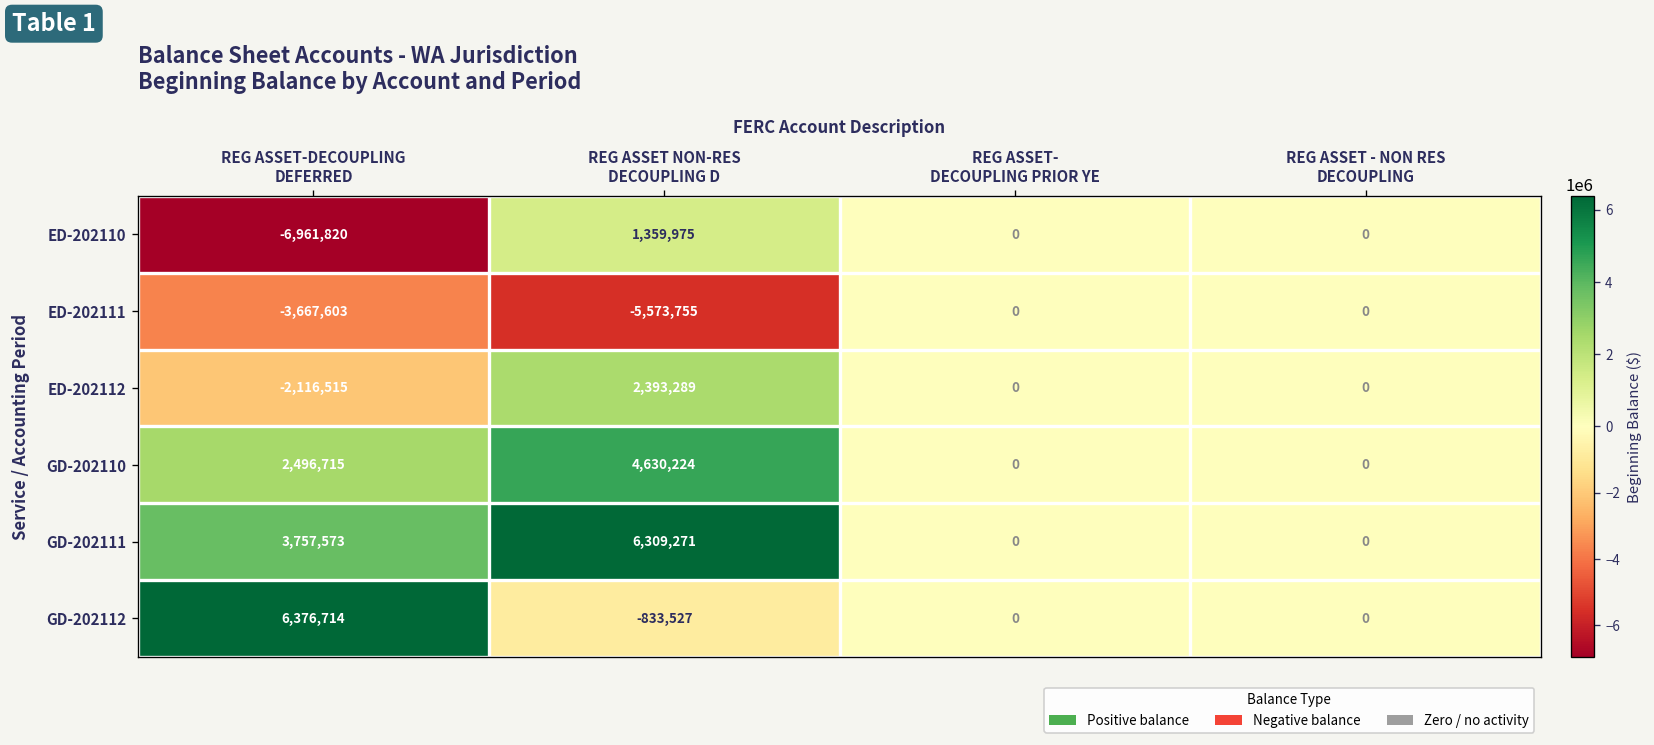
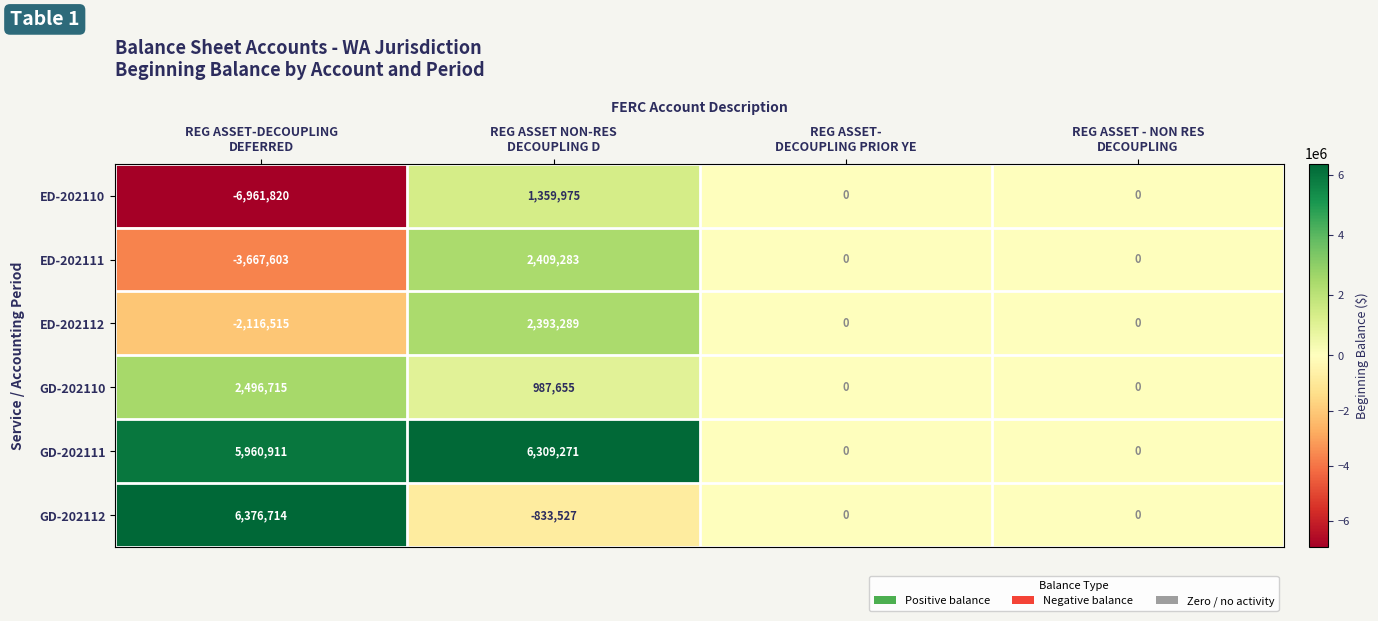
  {
    "ED-202110": {
      "REG ASSET-DECOUPLING DEFERRED": "-6,961,820",
      "REG ASSET NON-RES DECOUPLING D": "1,359,975",
      "REG ASSET- DECOUPLING PRIOR YE": "0",
      "REG ASSET - NON RES DECOUPLING": "0"
    },
    "ED-202111": {
      "REG ASSET-DECOUPLING DEFERRED": "-3,667,603",
-     "REG ASSET NON-RES DECOUPLING D": "-5,573,755",
+     "REG ASSET NON-RES DECOUPLING D": "2,409,283",
      "REG ASSET- DECOUPLING PRIOR YE": "0",
      "REG ASSET - NON RES DECOUPLING": "0"
    },
    "ED-202112": {
      "REG ASSET-DECOUPLING DEFERRED": "-2,116,515",
      "REG ASSET NON-RES DECOUPLING D": "2,393,289",
      "REG ASSET- DECOUPLING PRIOR YE": "0",
      "REG ASSET - NON RES DECOUPLING": "0"
    },
    "GD-202110": {
      "REG ASSET-DECOUPLING DEFERRED": "2,496,715",
-     "REG ASSET NON-RES DECOUPLING D": "4,630,224",
+     "REG ASSET NON-RES DECOUPLING D": "987,655",
      "REG ASSET- DECOUPLING PRIOR YE": "0",
      "REG ASSET - NON RES DECOUPLING": "0"
    },
    "GD-202111": {
-     "REG ASSET-DECOUPLING DEFERRED": "3,757,573",
+     "REG ASSET-DECOUPLING DEFERRED": "5,960,911",
      "REG ASSET NON-RES DECOUPLING D": "6,309,271",
      "REG ASSET- DECOUPLING PRIOR YE": "0",
      "REG ASSET - NON RES DECOUPLING": "0"
    },
    "GD-202112": {
      "REG ASSET-DECOUPLING DEFERRED": "6,376,714",
      "REG ASSET NON-RES DECOUPLING D": "-833,527",
      "REG ASSET- DECOUPLING PRIOR YE": "0",
      "REG ASSET - NON RES DECOUPLING": "0"
    }
  }
